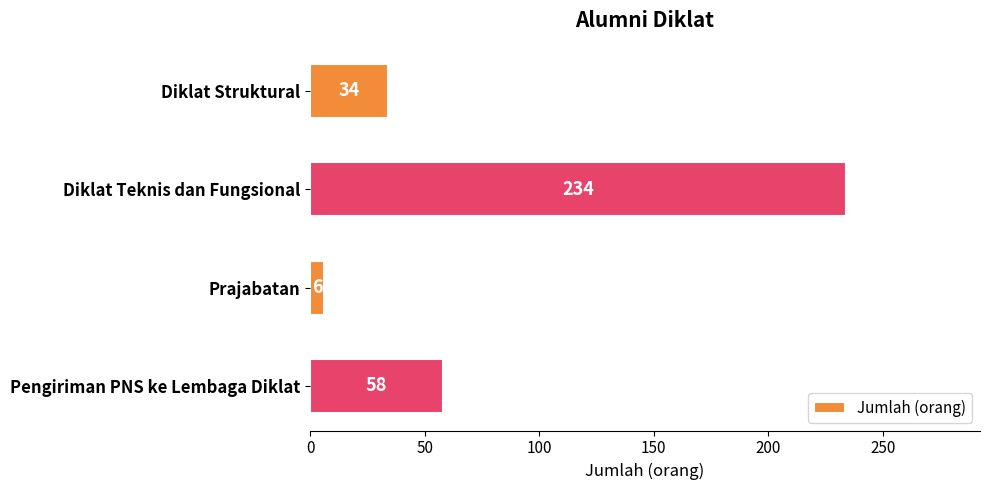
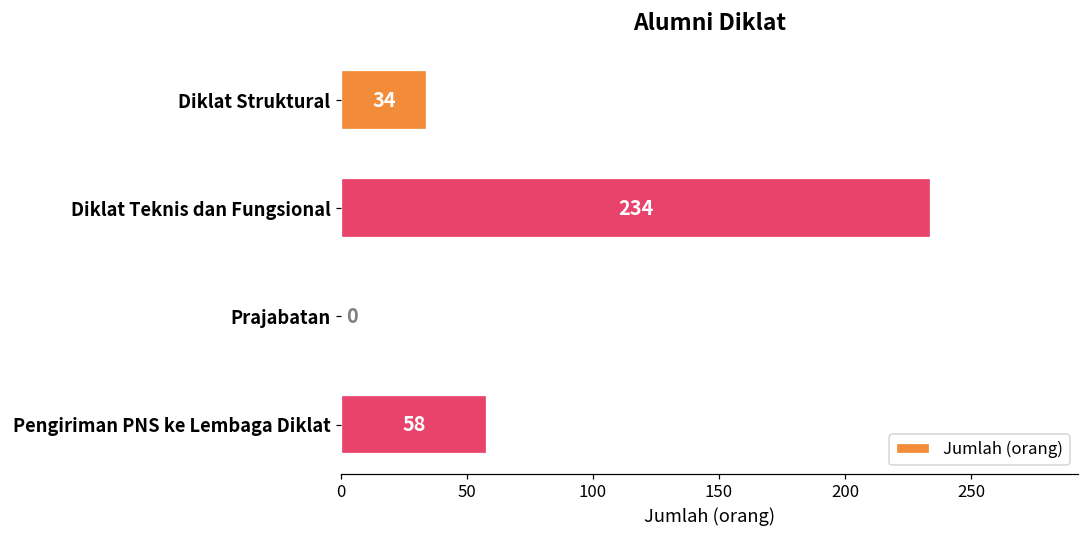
  {
    "Diklat Struktural": 34,
    "Diklat Teknis dan Fungsional": 234,
-   "Prajabatan": 6,
+   "Prajabatan": 0,
    "Pengiriman PNS ke Lembaga Diklat": 58
  }
